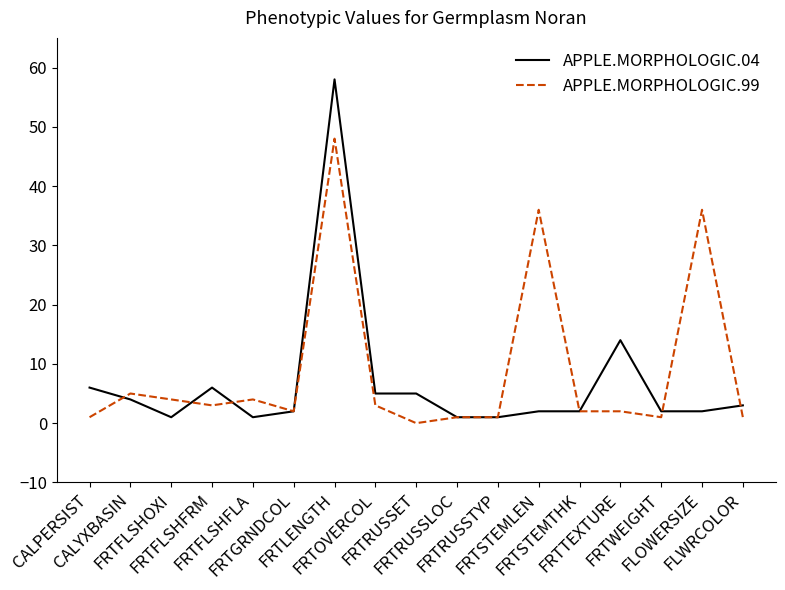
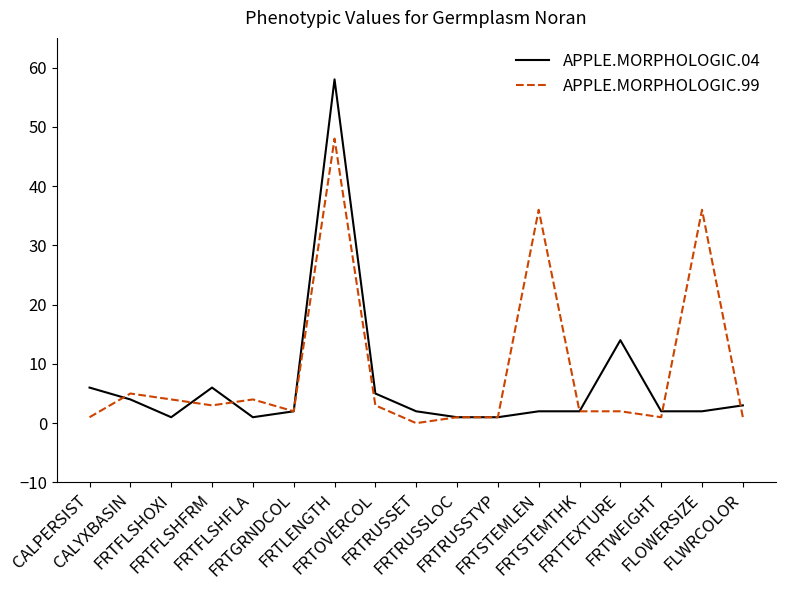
  {
    "APPLE.MORPHOLOGIC.04": {
      "CALPERSIST": 6,
      "CALYXBASIN": 4,
      "FRTFLSHOXI": 1,
      "FRTFLSHFRM": 6,
      "FRTFLSHFLA": 1,
      "FRTLENGTH": 58,
      "FRTOVERCOL": 5,
-     "FRTRUSSET": 5,
+     "FRTRUSSET": 2,
      "FRTSTEMLEN": 2,
      "FRTTEXTURE": 14,
      "FRTWEIGHT": 2,
      "FLOWERSIZE": 2,
      "FLWRCOLOR": 3
    },
    "APPLE.MORPHOLOGIC.99": {
      "CALPERSIST": 1,
      "CALYXBASIN": 5,
      "FRTFLSHOXI": 4,
      "FRTFLSHFRM": 3,
      "FRTFLSHFLA": 4,
      "FRTLENGTH": 48,
      "FRTOVERCOL": 3,
      "FRTRUSSET": 0,
      "FRTSTEMLEN": 36,
      "FRTTEXTURE": 2,
      "FRTWEIGHT": 1,
      "FLOWERSIZE": 36,
      "FLWRCOLOR": 1
    }
  }
